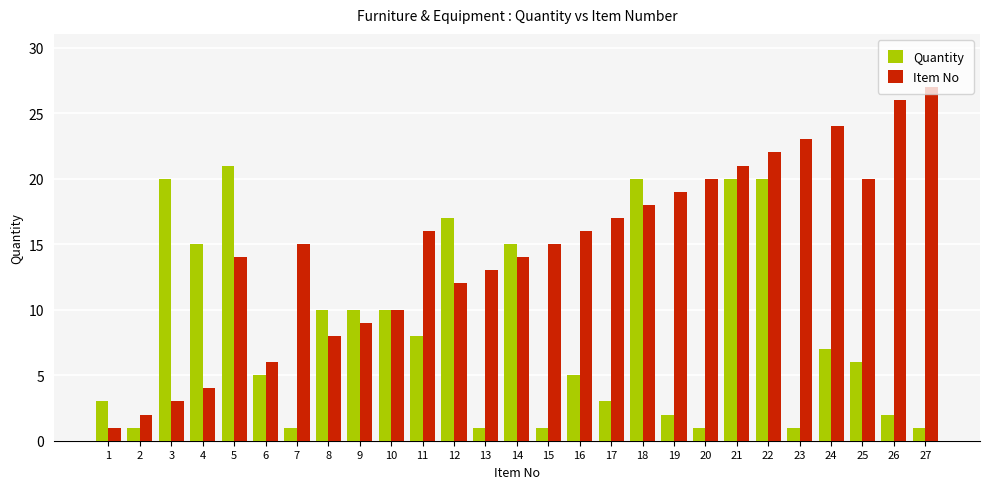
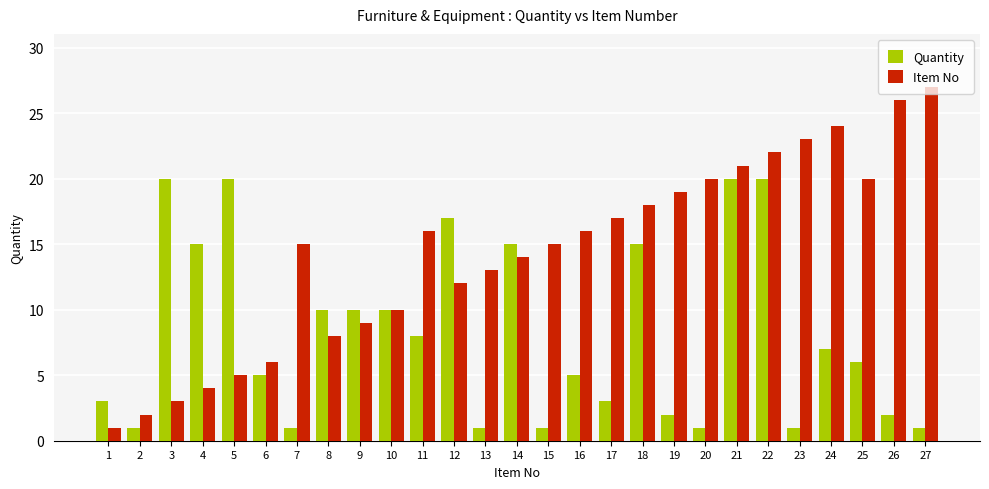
  {
    "Quantity": {
      "1": 3,
      "2": 1,
      "3": 20,
      "4": 15,
-     "5": 21,
+     "5": 20,
      "6": 5,
      "7": 1,
      "8": 10,
      "9": 10,
      "10": 10,
      "11": 8,
      "12": 17,
      "13": 1,
      "14": 15,
      "15": 1,
      "16": 5,
      "17": 3,
-     "18": 20,
+     "18": 15,
      "19": 2,
      "20": 1,
      "21": 20,
      "22": 20,
      "23": 1,
      "24": 7,
      "25": 6,
      "26": 2,
      "27": 1
    },
    "Item No": {
      "1": 1,
      "2": 2,
      "3": 3,
      "4": 4,
-     "5": 14,
+     "5": 5,
      "6": 6,
      "7": 15,
      "8": 8,
      "9": 9,
      "10": 10,
      "11": 16,
      "12": 12,
      "13": 13,
      "14": 14,
      "15": 15,
      "16": 16,
      "17": 17,
      "18": 18,
      "19": 19,
      "20": 20,
      "21": 21,
      "22": 22,
      "23": 23,
      "24": 24,
      "25": 20,
      "26": 26
    }
  }
